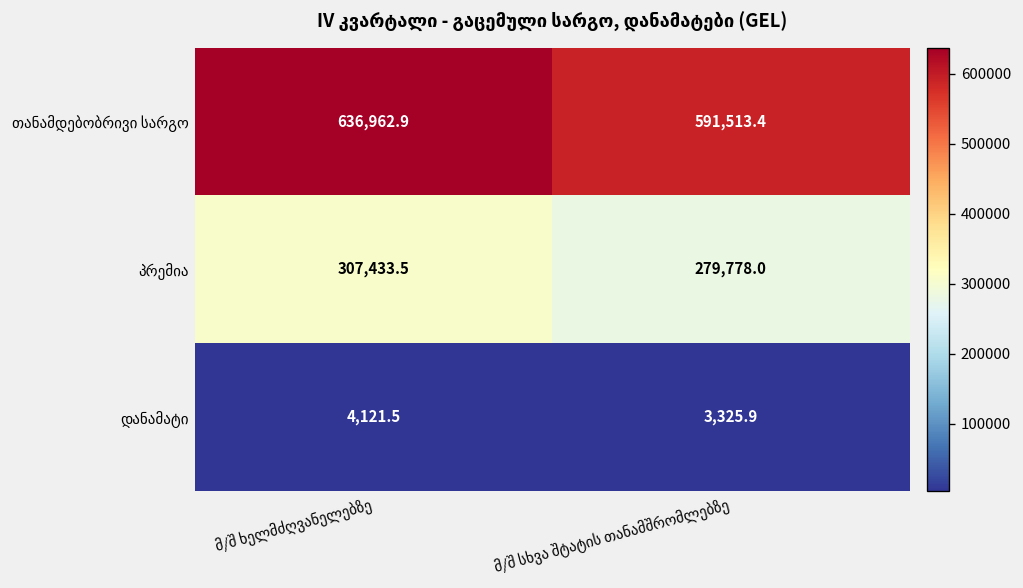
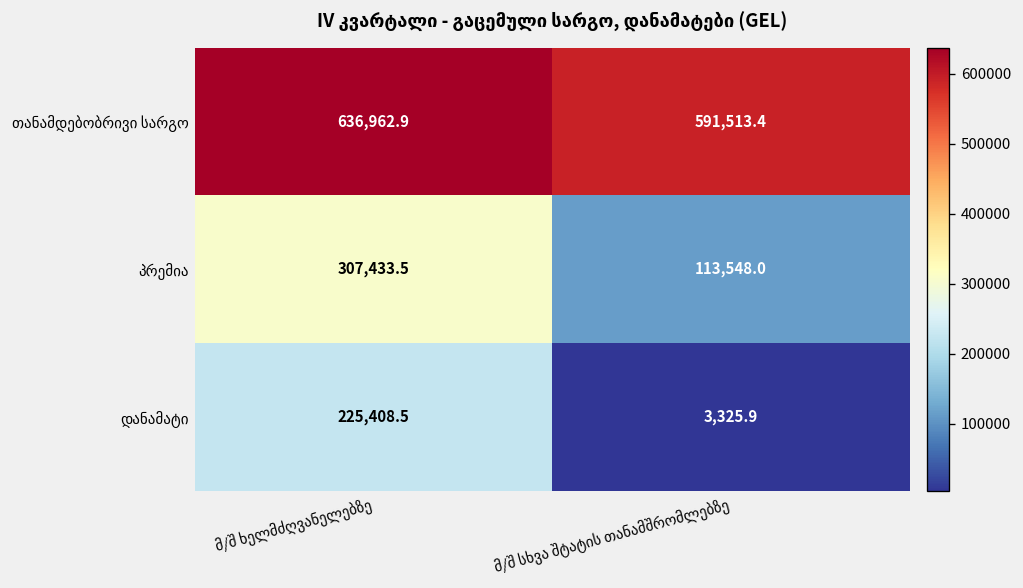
  {
    "თანამდებობრივი სარგო": {
      "მ/შ ხელმძღვანელებზე": "636,962.9",
      "მ/შ სხვა შტატის თანამშრომლებზე": "591,513.4"
    },
    "პრემია": {
      "მ/შ ხელმძღვანელებზე": "307,433.5",
-     "მ/შ სხვა შტატის თანამშრომლებზე": "279,778.0"
+     "მ/შ სხვა შტატის თანამშრომლებზე": "113,548.0"
    },
    "დანამატი": {
-     "მ/შ ხელმძღვანელებზე": "4,121.5",
+     "მ/შ ხელმძღვანელებზე": "225,408.5",
      "მ/შ სხვა შტატის თანამშრომლებზე": "3,325.9"
    }
  }
